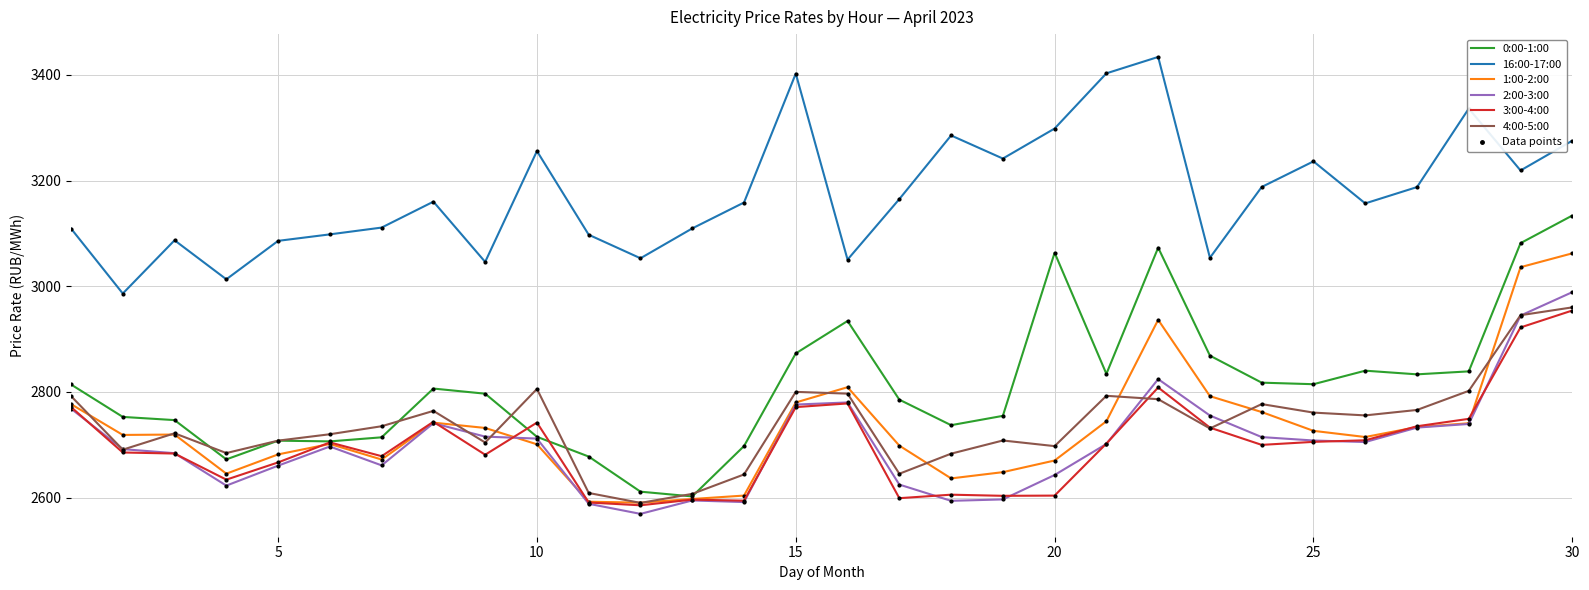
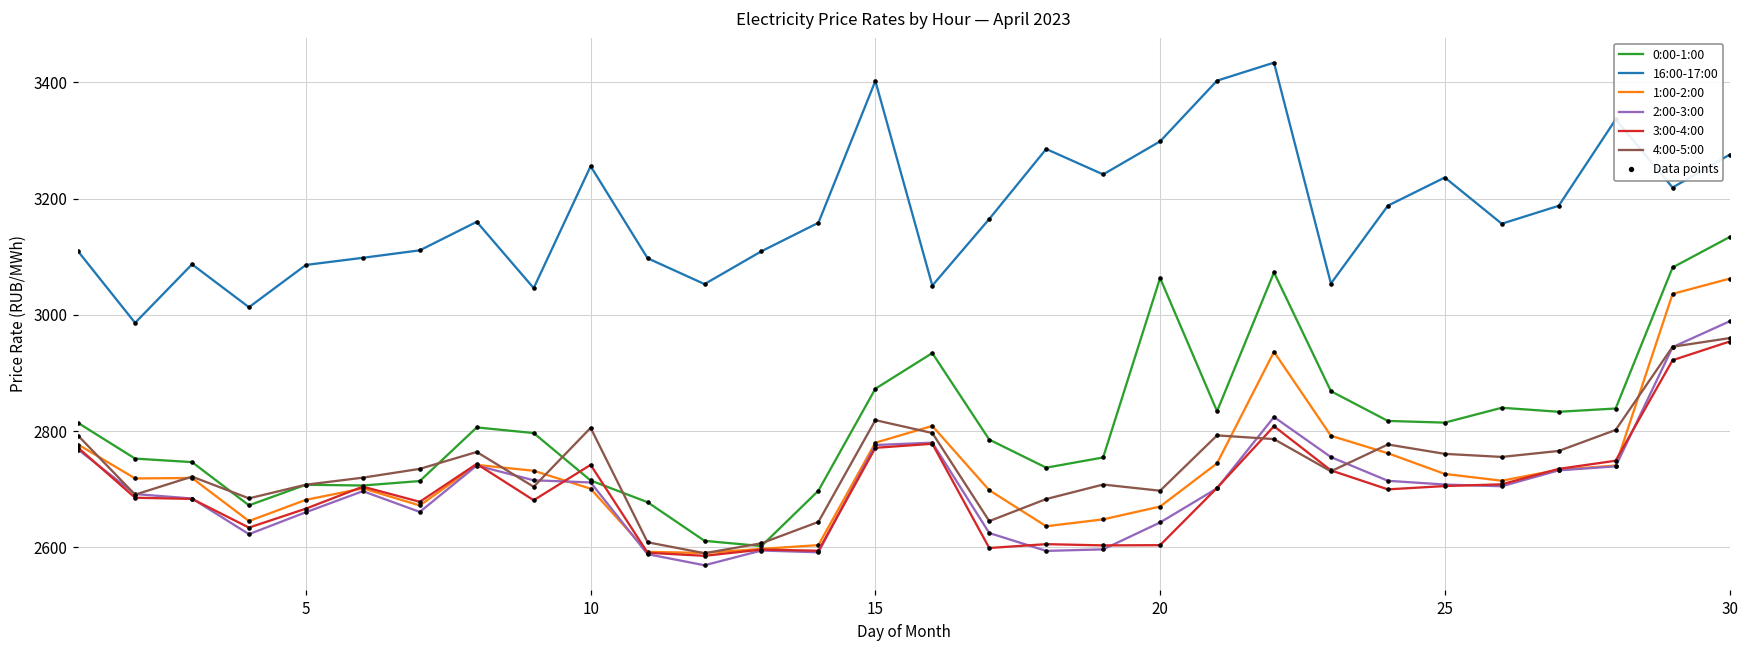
  {
    "0:00-1:00": {
      "15": 2870,
      "20": 3060,
      "25": 2810,
      "30": 3130
    },
    "16:00-17:00": {
      "5": 3090,
      "10": 3260,
      "15": 3400,
      "20": 3300,
      "25": 3240,
      "30": 3280
    },
    "1:00-2:00": {
      "5": 2680,
      "10": 2700,
      "20": 2670,
      "25": 2730,
      "30": 3060
    },
    "2:00-3:00": {
      "5": 2660,
      "20": 2640,
      "30": 2990
    },
    "3:00-4:00": {
      "5": 2670,
      "10": 2740,
      "20": 2600,
      "30": 2950
    },
    "4:00-5:00": {
      "10": 2810,
-     "15": 2800,
+     "15": 2820,
      "20": 2700,
      "25": 2760,
      "30": 2960
    }
  }
